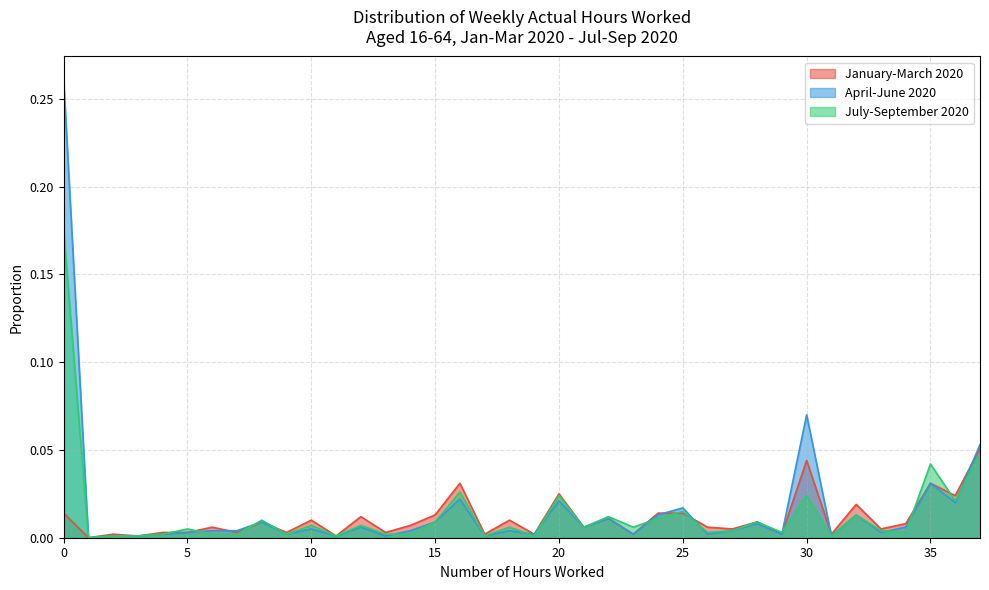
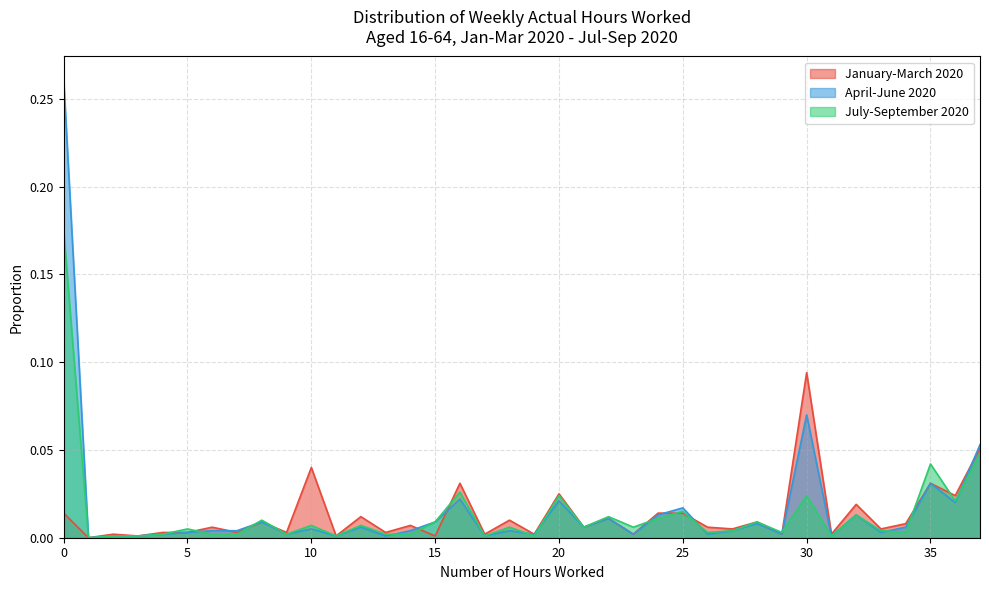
  {
    "January-March 2020": {
      "0": 0.014,
-     "10": 0.01,
-     "15": 0.013,
-     "30": 0.044
+     "10": 0.04,
+     "15": 0.001,
+     "30": 0.094
    },
    "April-June 2020": {
      "0": 0.261,
      "10": 0.005,
      "20": 0.021,
      "25": 0.017,
      "30": 0.070
    },
    "July-September 2020": {
      "0": 0.175,
      "5": 0.005,
      "10": 0.007,
      "30": 0.024,
      "35": 0.042
    }
  }
